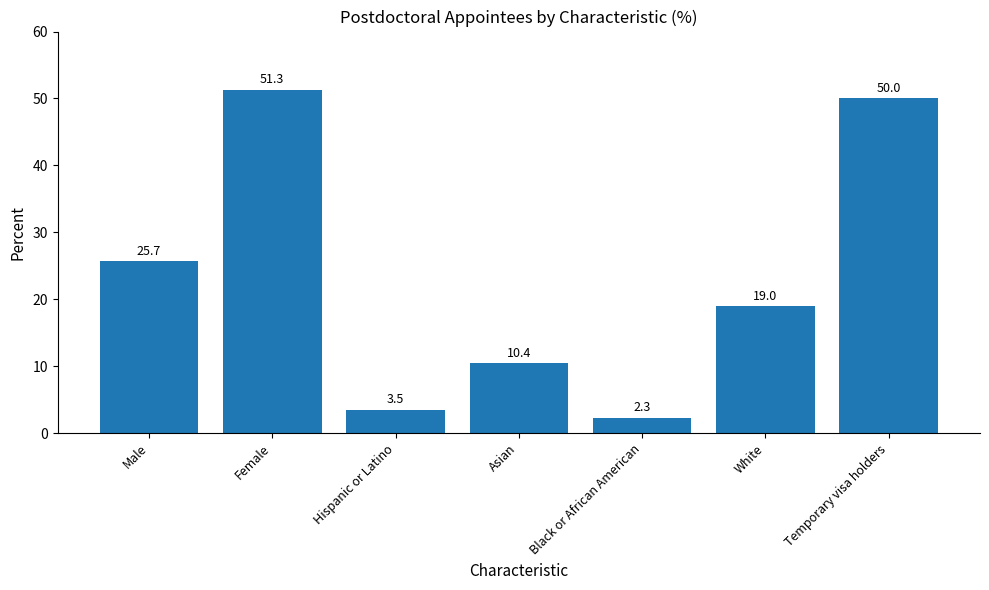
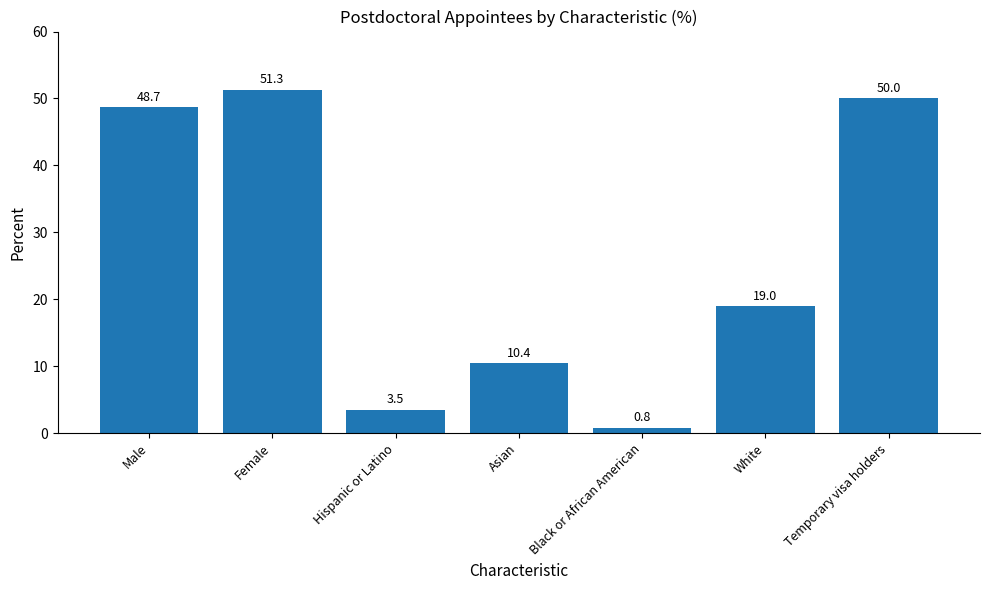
  {
-   "Male": 25.7,
+   "Male": 48.7,
    "Female": 51.3,
    "Hispanic or Latino": 3.5,
    "Asian": 10.4,
-   "Black or African American": 2.3,
+   "Black or African American": 0.8,
    "White": 19.0,
    "Temporary visa holders": 50.0
  }
